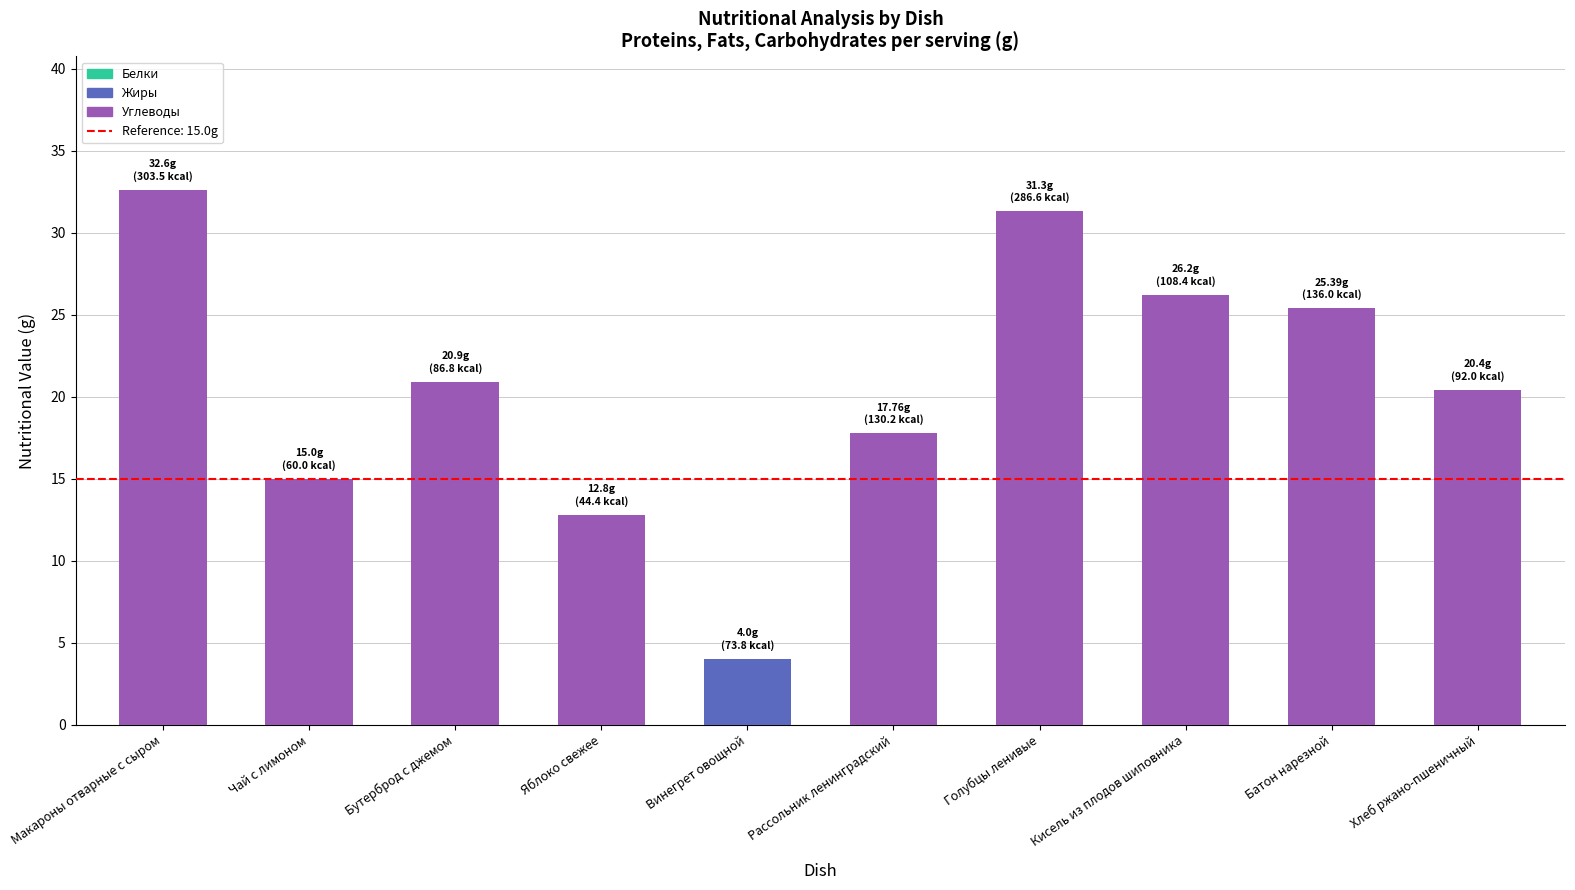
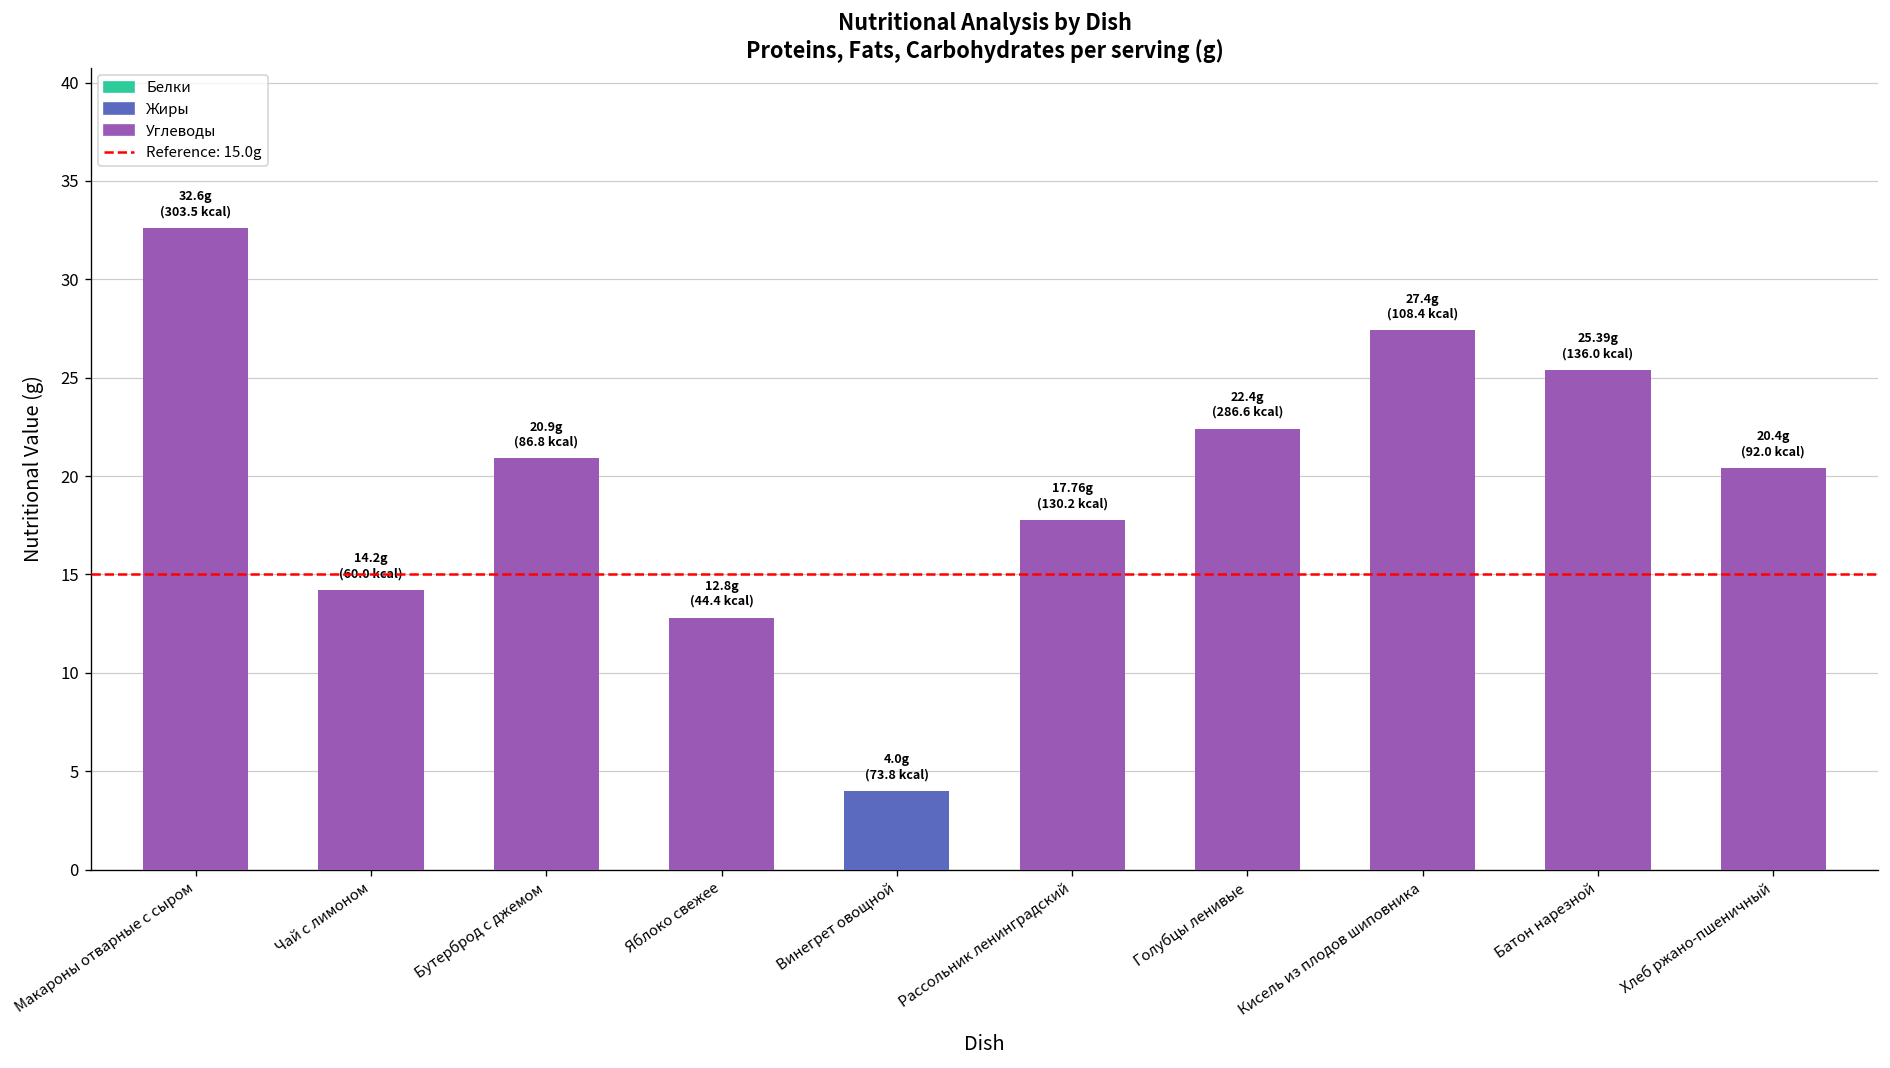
  {
    "Макароны отварные с сыром": "32.6g",
-   "Чай с лимоном": "15.0g",
+   "Чай с лимоном": "14.2g",
    "Бутерброд с джемом": "20.9g",
    "Яблоко свежее": "12.8g",
    "Винегрет овощной": "4.0g",
    "Рассольник ленинградский": "17.76g",
-   "Голубцы ленивые": "31.3g",
-   "Кисель из плодов шиповника": "26.2g",
+   "Голубцы ленивые": "22.4g",
+   "Кисель из плодов шиповника": "27.4g",
    "Батон нарезной": "25.39g",
    "Хлеб ржано-пшеничный": "20.4g"
  }
